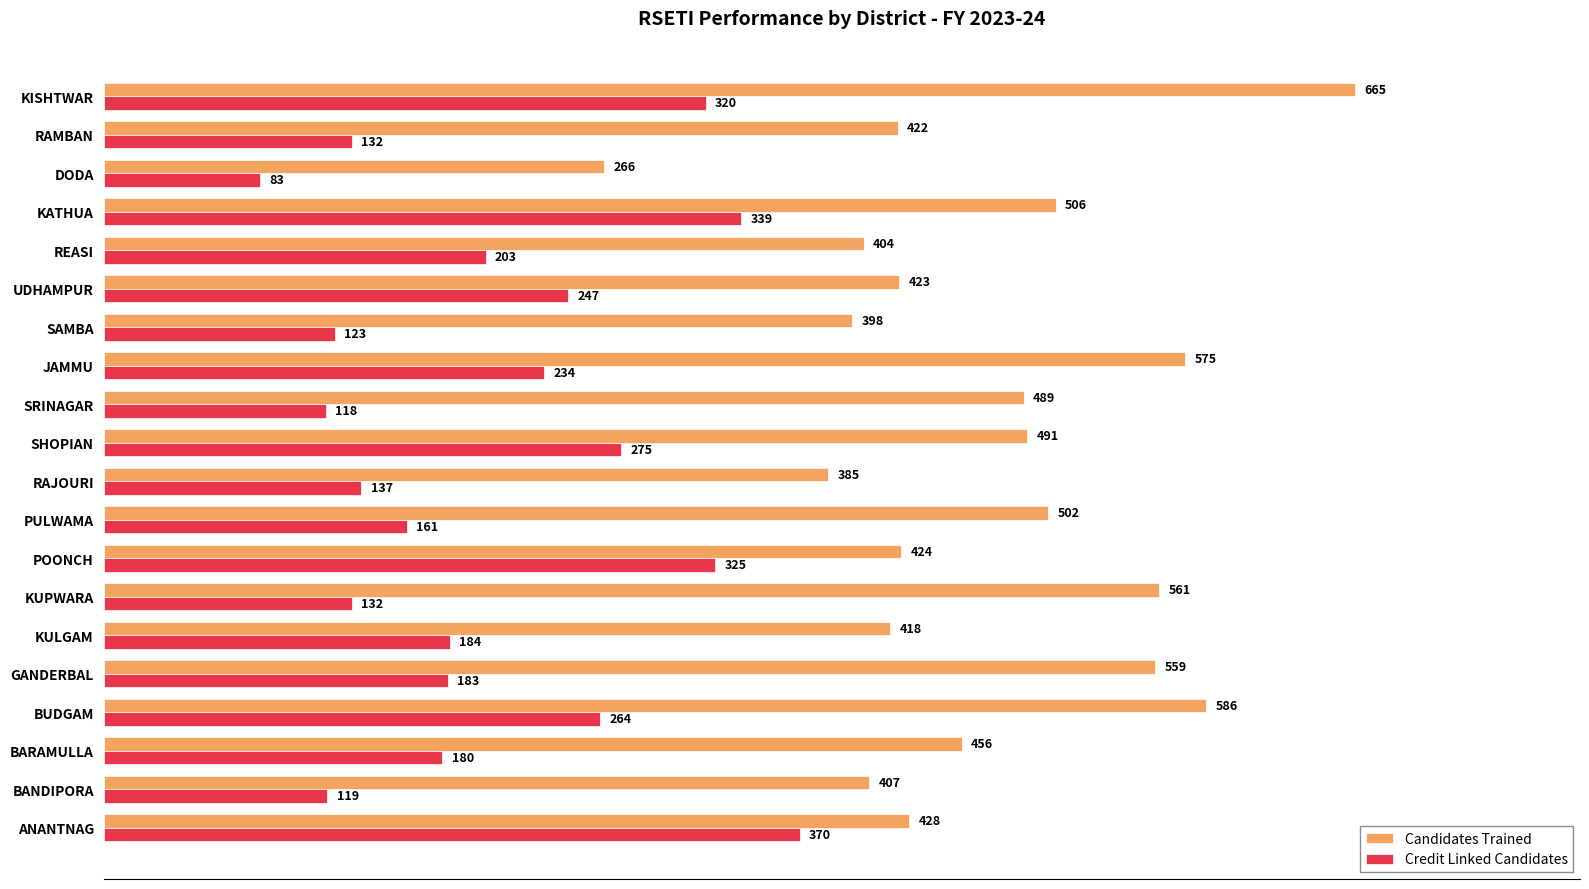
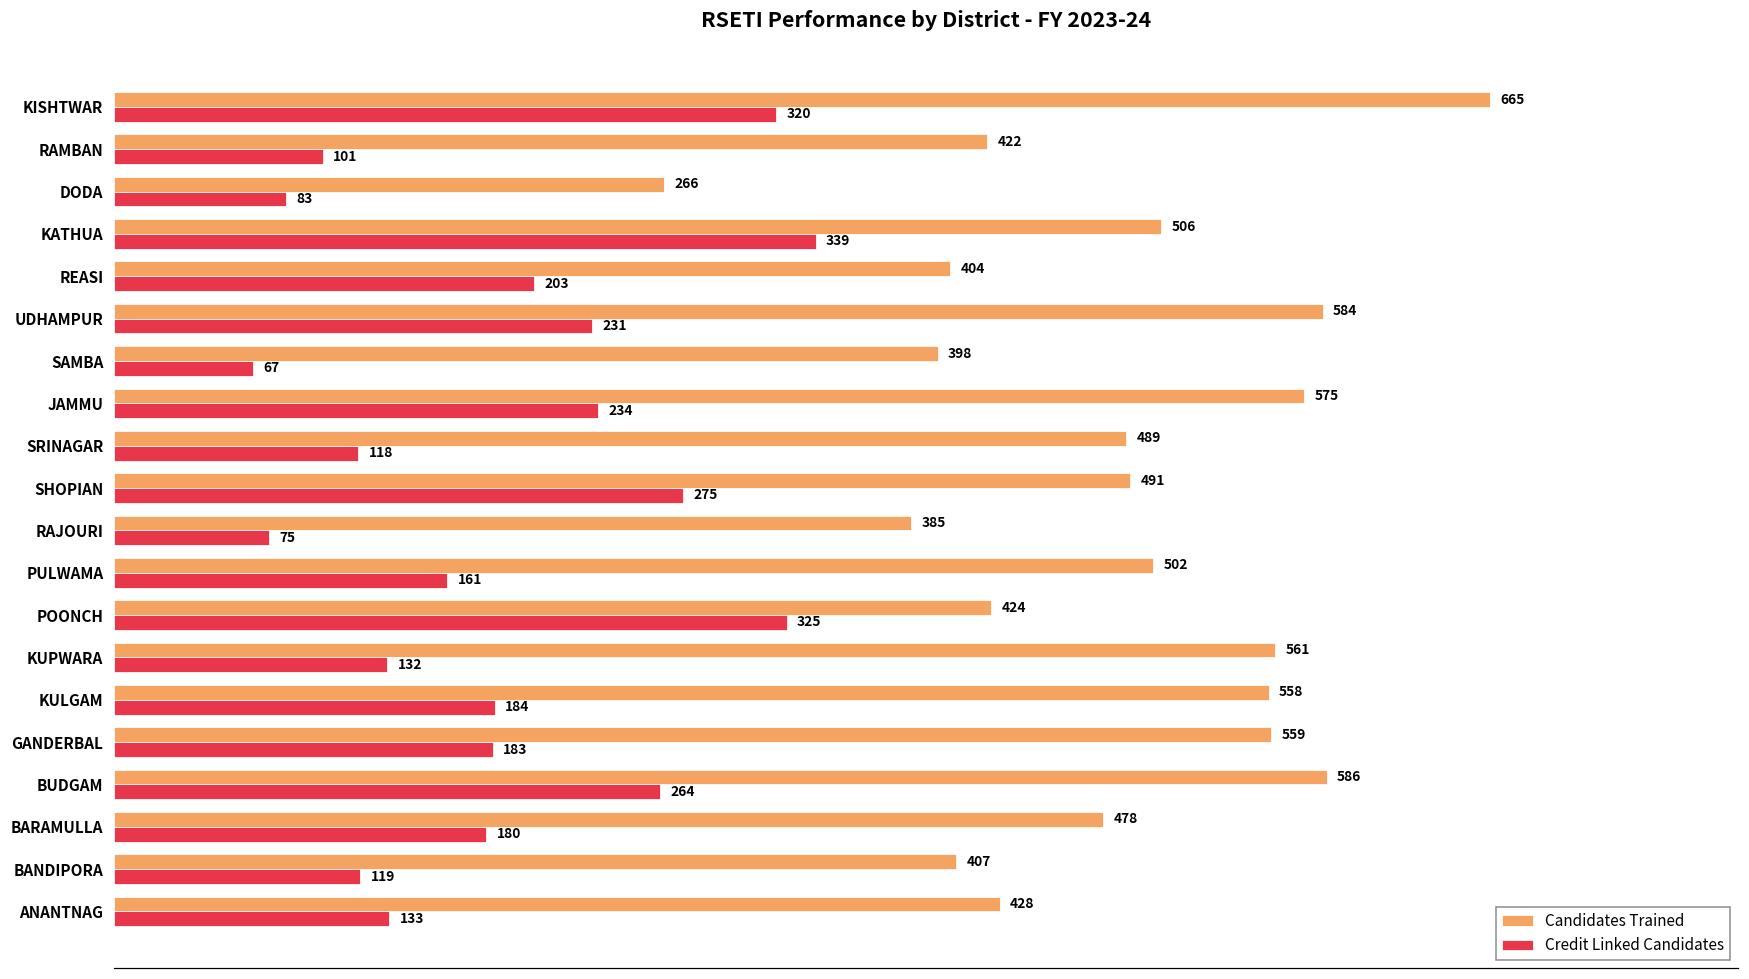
  {
    "Candidates Trained": {
      "KISHTWAR": 665,
      "RAMBAN": 422,
      "DODA": 266,
      "KATHUA": 506,
      "REASI": 404,
-     "UDHAMPUR": 423,
+     "UDHAMPUR": 584,
      "SAMBA": 398,
      "JAMMU": 575,
      "SRINAGAR": 489,
      "SHOPIAN": 491,
      "RAJOURI": 385,
      "PULWAMA": 502,
      "POONCH": 424,
      "KUPWARA": 561,
-     "KULGAM": 418,
+     "KULGAM": 558,
      "GANDERBAL": 559,
      "BUDGAM": 586,
-     "BARAMULLA": 456,
+     "BARAMULLA": 478,
      "BANDIPORA": 407,
      "ANANTNAG": 428
    },
    "Credit Linked Candidates": {
      "KISHTWAR": 320,
-     "RAMBAN": 132,
+     "RAMBAN": 101,
      "DODA": 83,
      "KATHUA": 339,
      "REASI": 203,
-     "UDHAMPUR": 247,
-     "SAMBA": 123,
+     "UDHAMPUR": 231,
+     "SAMBA": 67,
      "JAMMU": 234,
      "SRINAGAR": 118,
      "SHOPIAN": 275,
-     "RAJOURI": 137,
+     "RAJOURI": 75,
      "PULWAMA": 161,
      "POONCH": 325,
      "KUPWARA": 132,
      "KULGAM": 184,
      "GANDERBAL": 183,
      "BUDGAM": 264,
      "BARAMULLA": 180,
      "BANDIPORA": 119,
-     "ANANTNAG": 370
+     "ANANTNAG": 133
    }
  }
